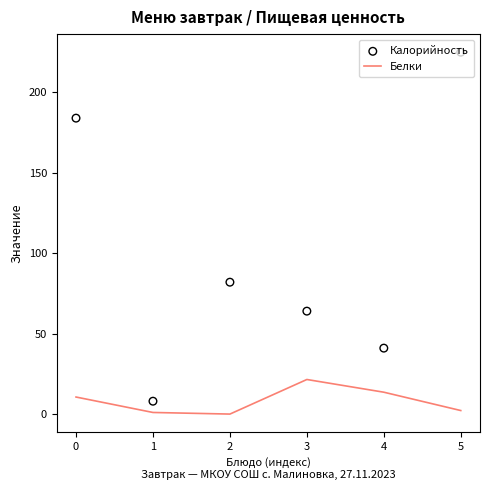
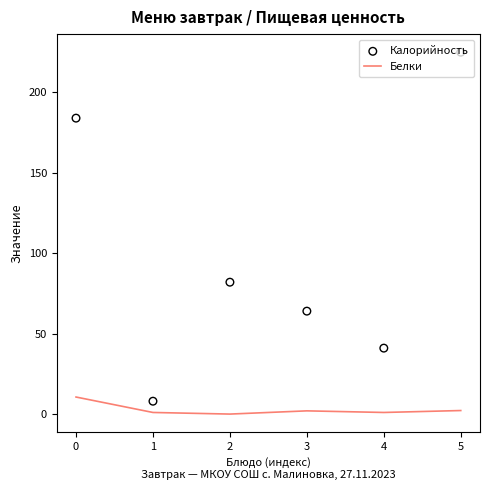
  {
    "Белки": {
      "0": 11,
      "1": 1,
      "2": 0,
-     "3": 22,
-     "4": 14,
+     "3": 2,
+     "4": 1,
      "5": 2
    }
  }
